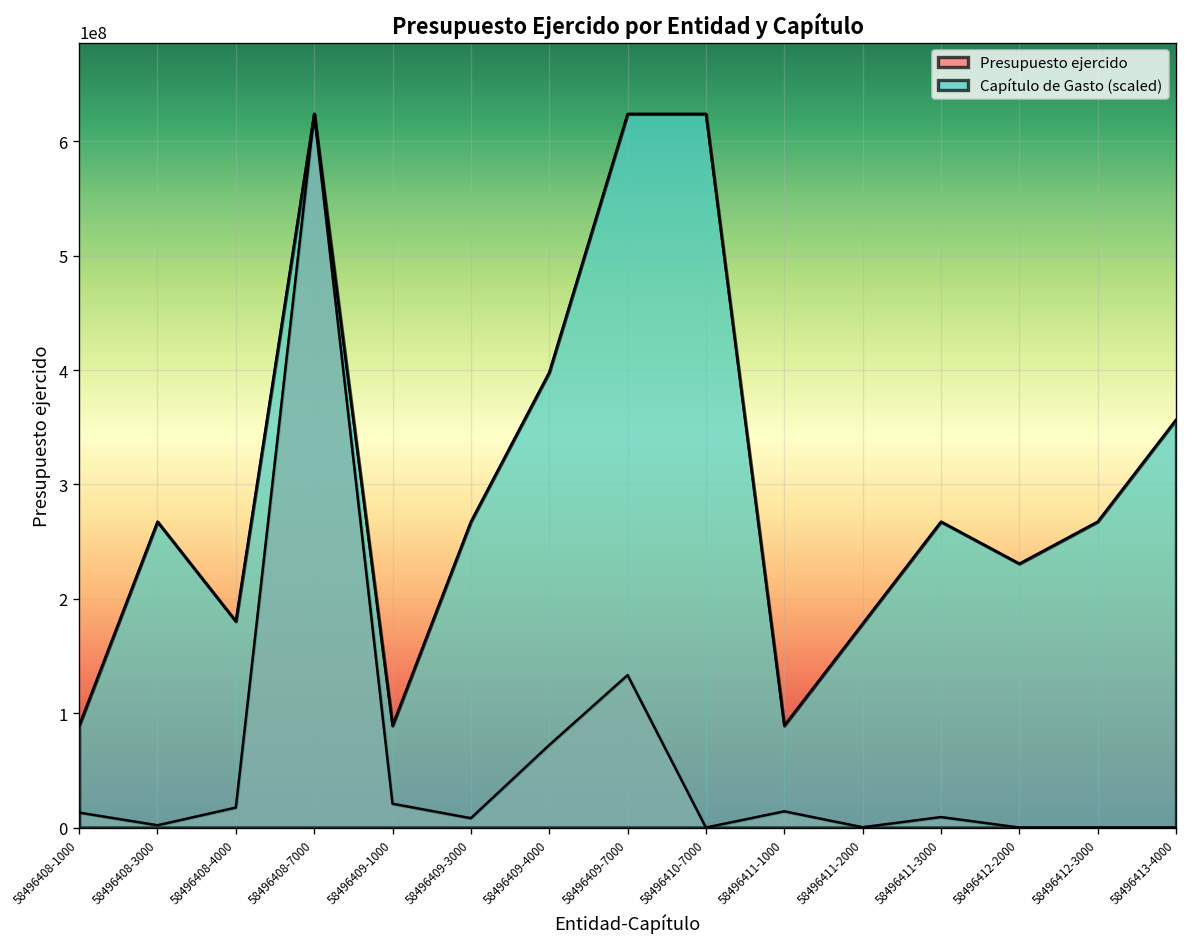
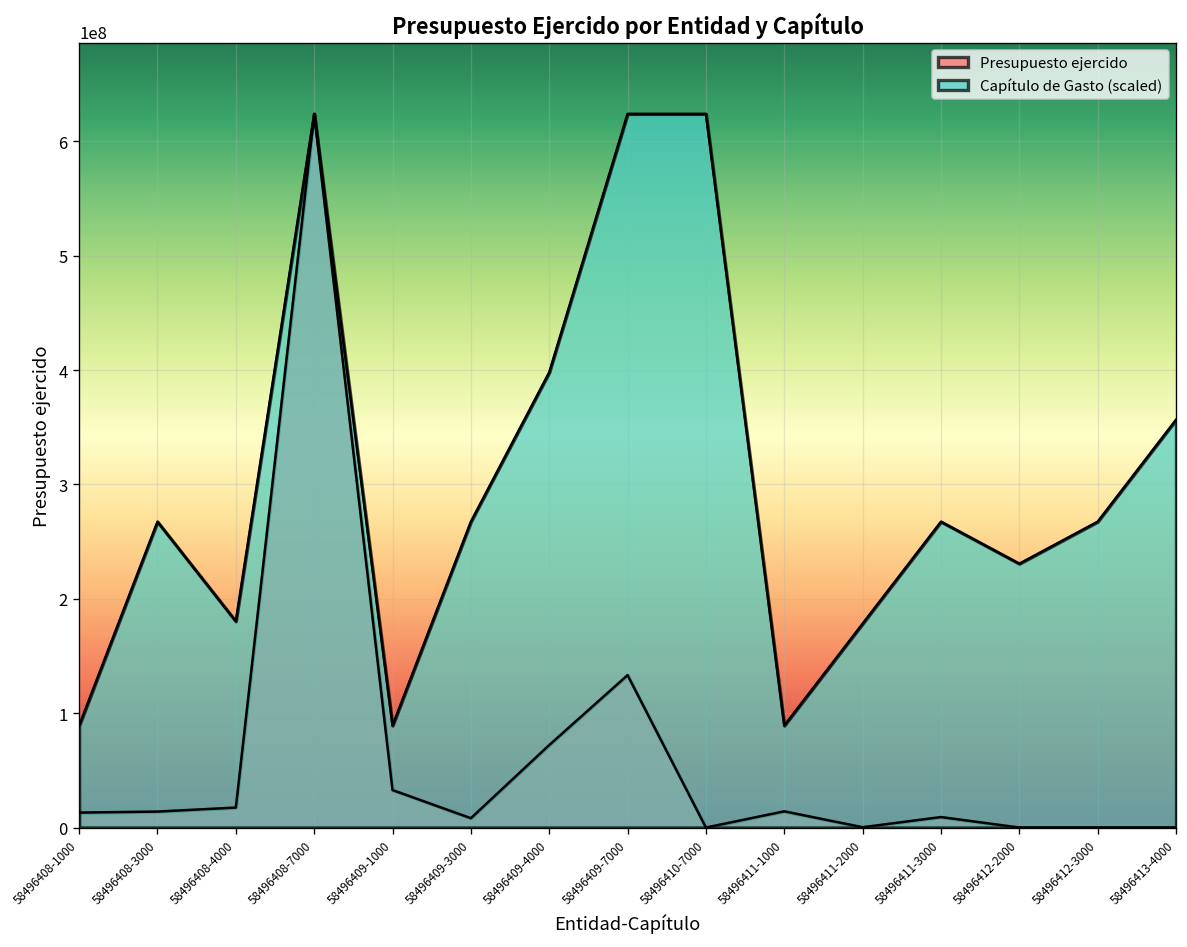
  {
    "Presupuesto ejercido": {
      "58496408-1000": 10000000,
-     "58496408-3000": 0,
+     "58496408-3000": 10000000,
      "58496408-4000": 20000000,
-     "58496409-1000": 20000000,
+     "58496409-1000": 30000000,
      "58496409-3000": 10000000,
      "58496409-4000": 70000000,
      "58496409-7000": 130000000,
      "58496410-7000": 0,
      "58496411-1000": 10000000,
      "58496411-2000": 0,
      "58496411-3000": 10000000,
      "58496412-2000": 0,
      "58496412-3000": 0,
      "58496413-4000": 0
    },
    "Capítulo de Gasto (scaled)": {
      "58496408-1000": 90000000,
      "58496408-3000": 270000000,
      "58496408-4000": 180000000,
      "58496409-1000": 90000000,
      "58496409-3000": 270000000,
      "58496409-4000": 400000000,
      "58496409-7000": 620000000,
      "58496410-7000": 620000000,
      "58496411-1000": 90000000,
      "58496411-2000": 180000000,
      "58496411-3000": 270000000,
      "58496412-2000": 230000000,
      "58496412-3000": 270000000,
      "58496413-4000": 360000000
    }
  }
